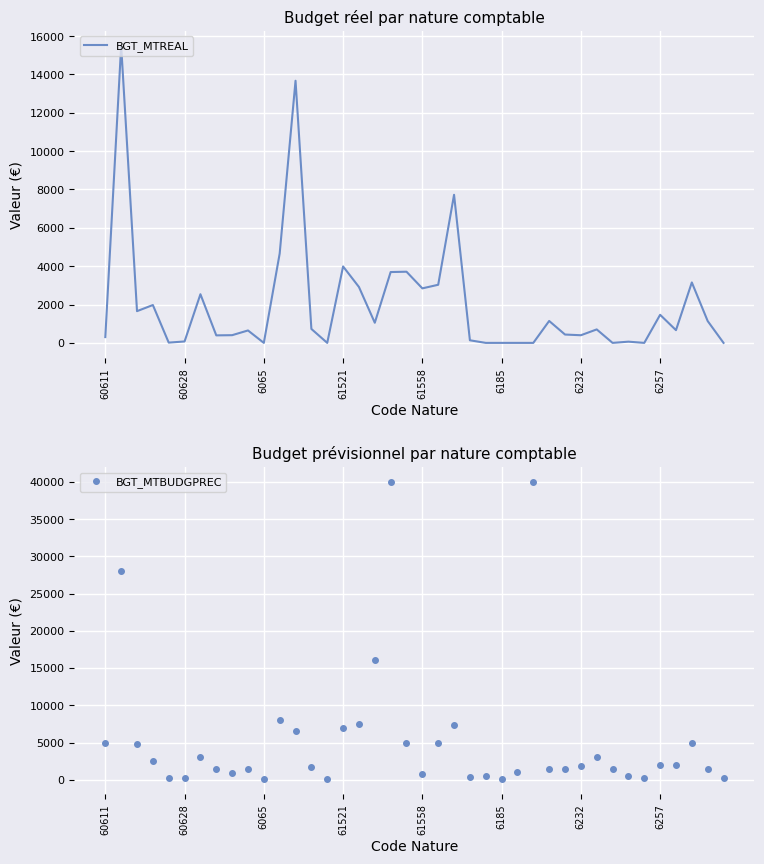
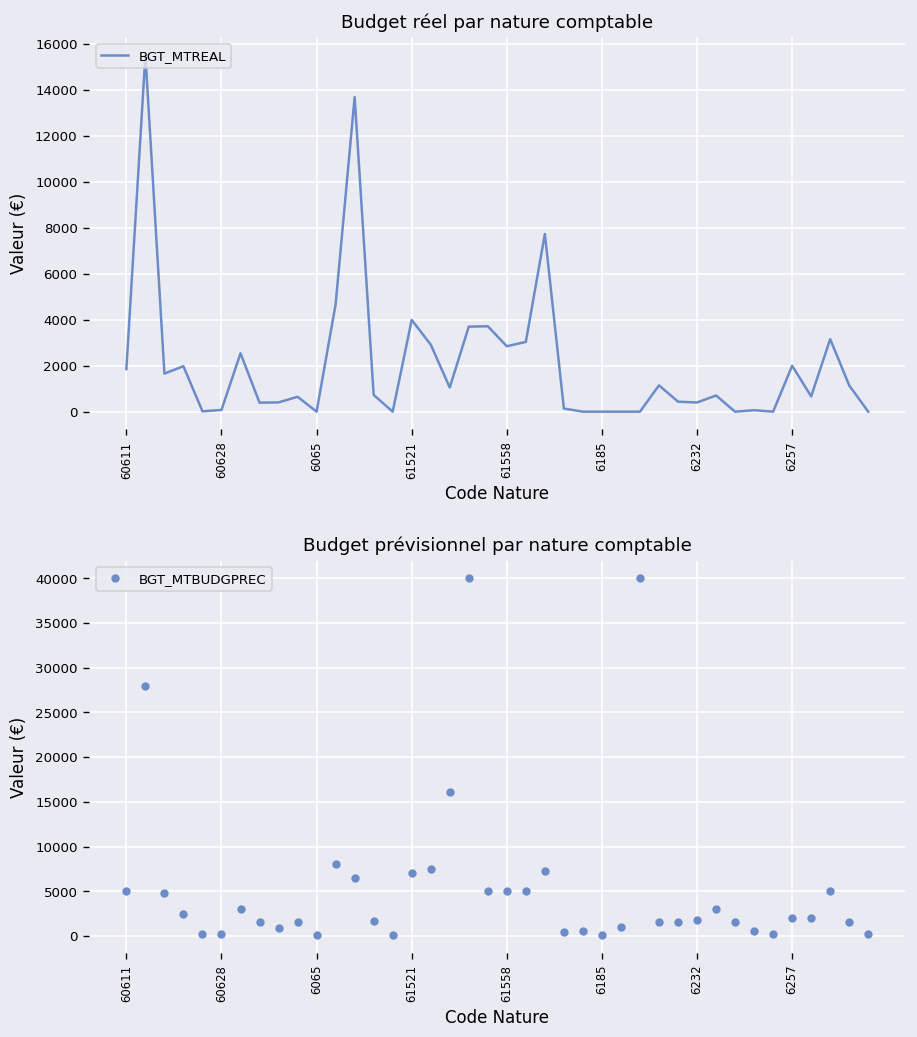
  {
    "Budget réel par nature comptable": {
-     "60611": 300,
+     "60611": 1900,
      "60628": 100,
      "6065": 0,
      "61521": 4000,
      "61558": 2800,
      "6185": 0,
      "6232": 400,
-     "6257": 1500
+     "6257": 2000
    },
    "Budget prévisionnel par nature comptable": {
      "60611": 5000,
      "60628": 0,
      "6065": 0,
      "61521": 7000,
-     "61558": 1000,
+     "61558": 5000,
      "6185": 0,
      "6232": 2000,
      "6257": 2000
    }
  }
